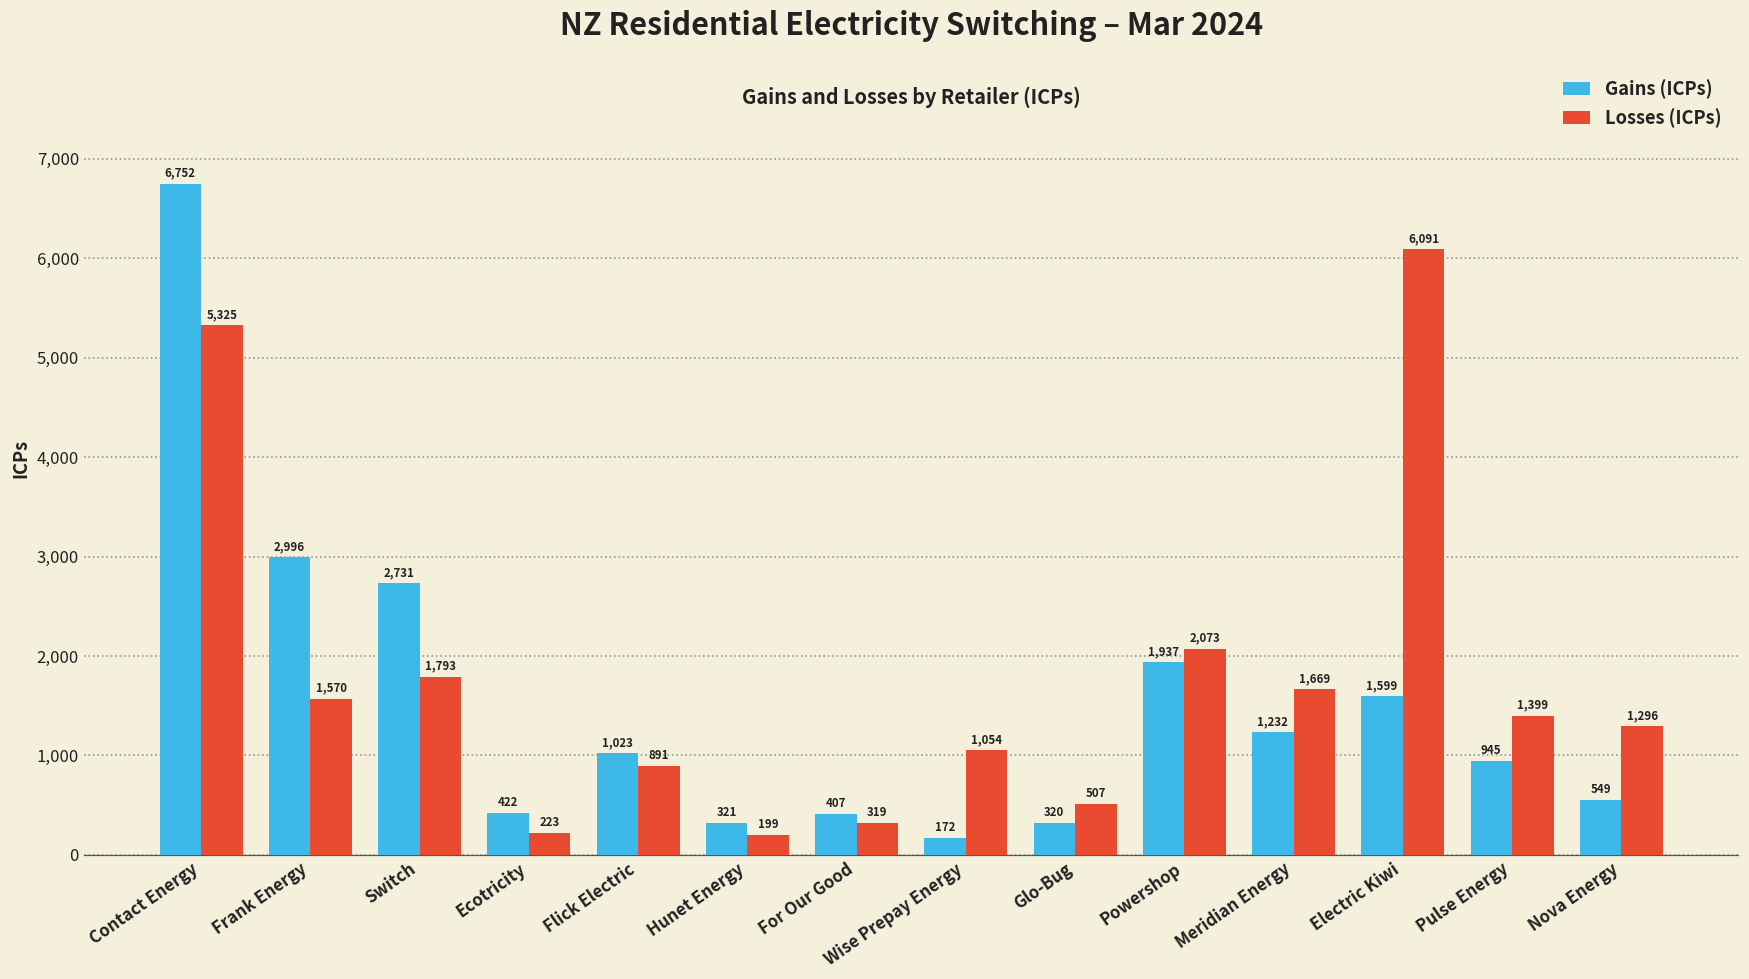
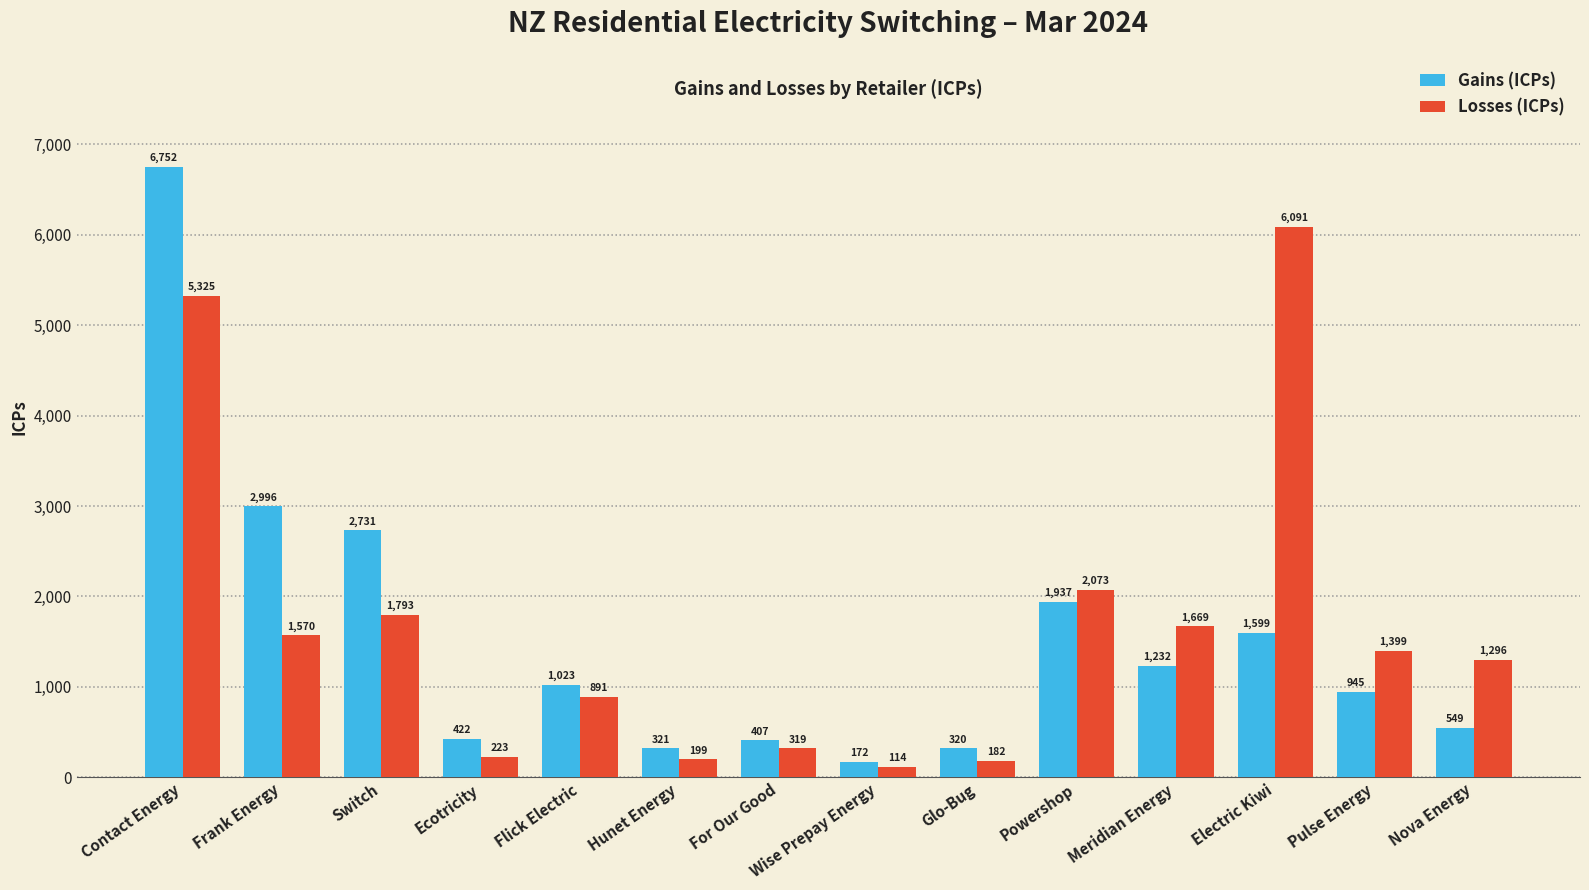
  {
    "Gains (ICPs)": {
      "Contact Energy": "6,752",
      "Frank Energy": "2,996",
      "Switch": "2,731",
      "Ecotricity": "422",
      "Flick Electric": "1,023",
      "Hunet Energy": "321",
      "For Our Good": "407",
      "Wise Prepay Energy": "172",
      "Glo-Bug": "320",
      "Powershop": "1,937",
      "Meridian Energy": "1,232",
      "Electric Kiwi": "1,599",
      "Pulse Energy": "945",
      "Nova Energy": "549"
    },
    "Losses (ICPs)": {
      "Contact Energy": "5,325",
      "Frank Energy": "1,570",
      "Switch": "1,793",
      "Ecotricity": "223",
      "Flick Electric": "891",
      "Hunet Energy": "199",
      "For Our Good": "319",
-     "Wise Prepay Energy": "1,054",
-     "Glo-Bug": "507",
+     "Wise Prepay Energy": "114",
+     "Glo-Bug": "182",
      "Powershop": "2,073",
      "Meridian Energy": "1,669",
      "Electric Kiwi": "6,091",
      "Pulse Energy": "1,399",
      "Nova Energy": "1,296"
    }
  }
